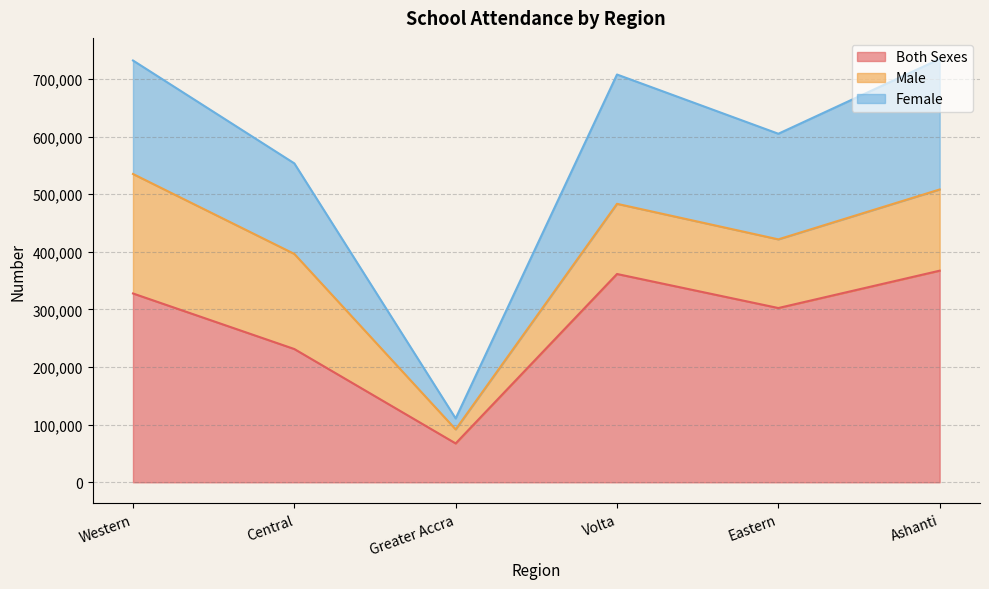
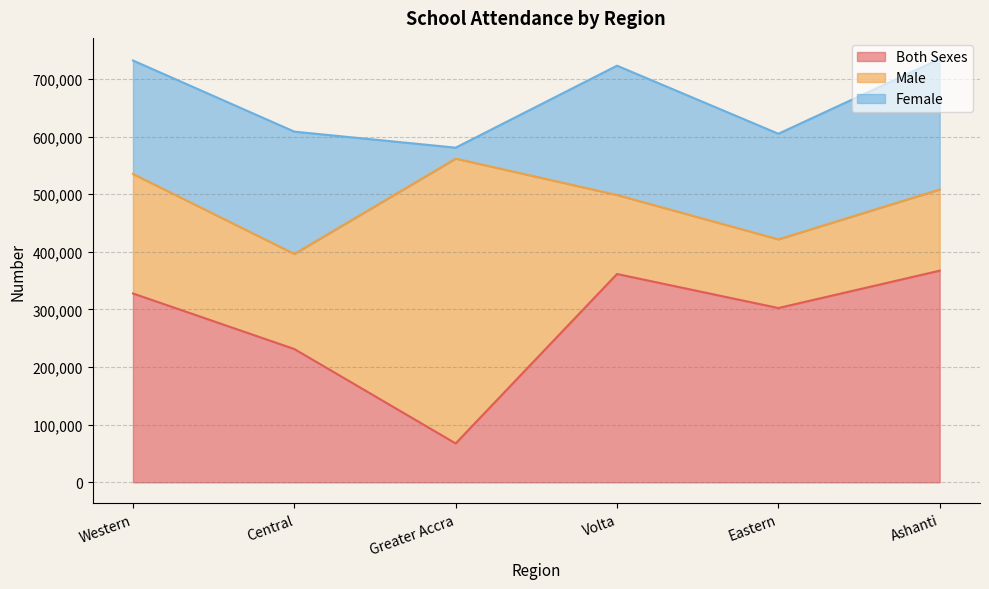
  {
    "Both Sexes": {
      "Western": "330,000",
      "Central": "230,000",
      "Greater Accra": "70,000",
      "Volta": "360,000",
      "Eastern": "300,000",
      "Ashanti": "370,000"
    },
    "Male": {
      "Western": "210,000",
      "Central": "170,000",
-     "Greater Accra": "20,000",
-     "Volta": "120,000",
+     "Greater Accra": "490,000",
+     "Volta": "140,000",
      "Eastern": "120,000",
      "Ashanti": "140,000"
    },
    "Female": {
      "Western": "200,000",
-     "Central": "160,000",
+     "Central": "210,000",
      "Greater Accra": "20,000",
      "Volta": "220,000",
      "Eastern": "180,000"
    }
  }
